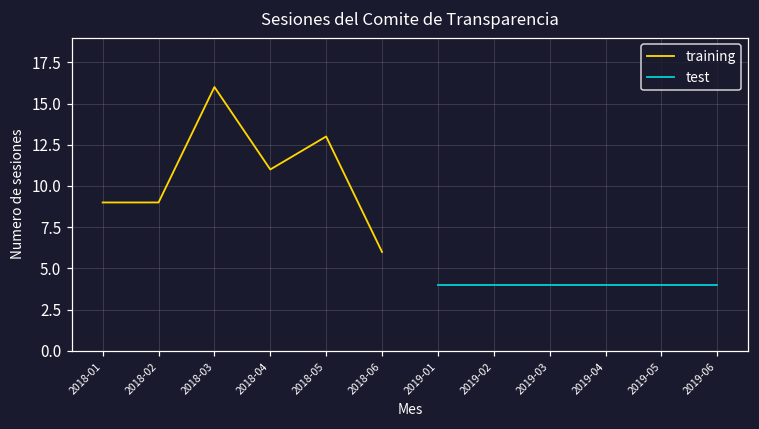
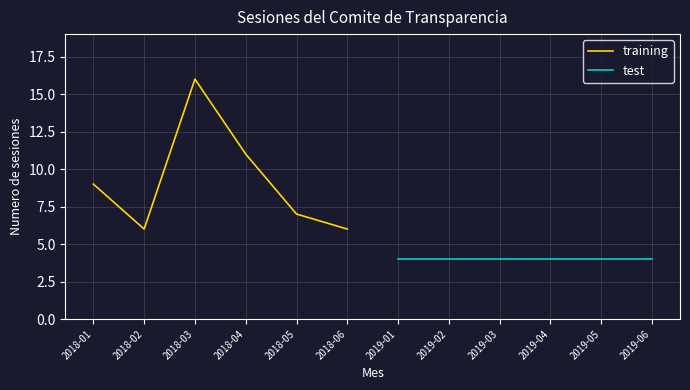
  {
    "training": {
      "2018-01": 9,
-     "2018-02": 9,
+     "2018-02": 6,
      "2018-03": 16,
      "2018-04": 11,
-     "2018-05": 13,
+     "2018-05": 7,
      "2018-06": 6
    },
    "test": {
      "2019-01": 4,
      "2019-02": 4,
      "2019-03": 4,
      "2019-04": 4,
      "2019-05": 4,
      "2019-06": 4
    }
  }
